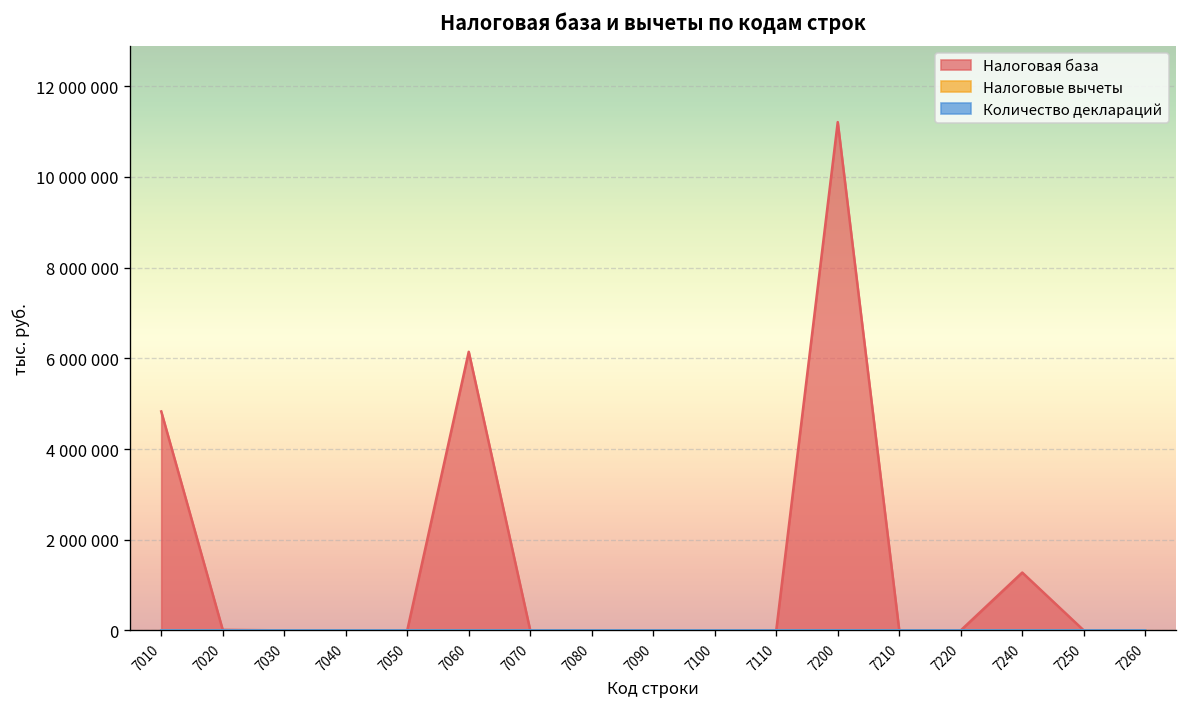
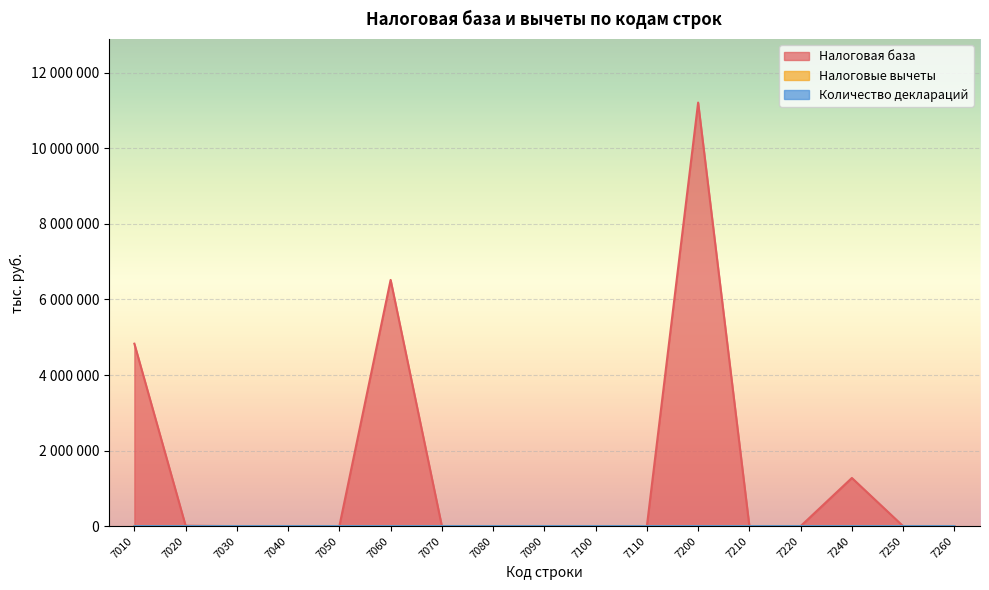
  {
    "Налоговая база": {
      "7010": 4800000,
-     "7060": 6100000,
+     "7060": 6500000,
      "7200": 11200000,
      "7240": 1300000
    },
    "Количество деклараций": {
      "7010": 0,
      "7060": 0,
      "7200": 0,
      "7240": 0
    }
  }
